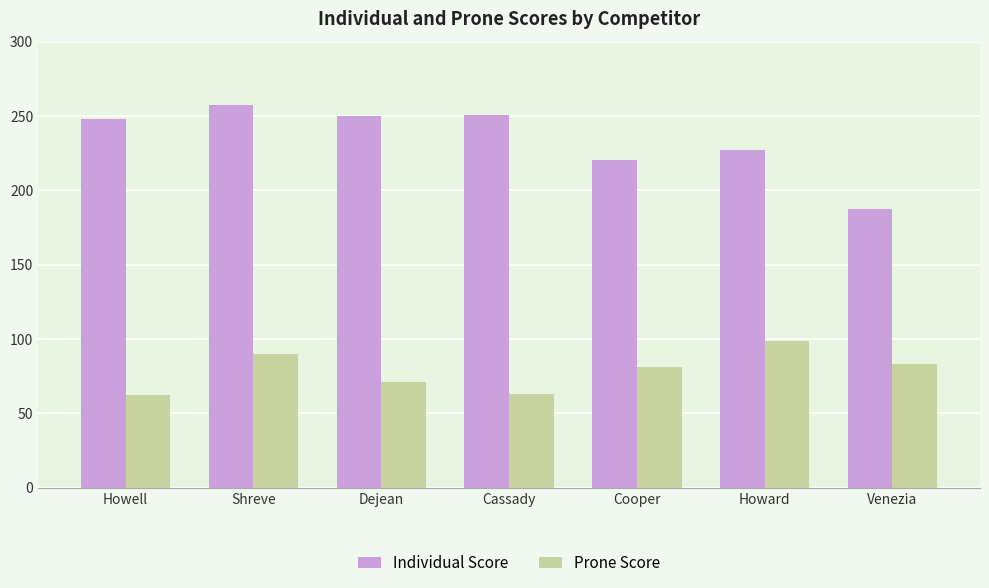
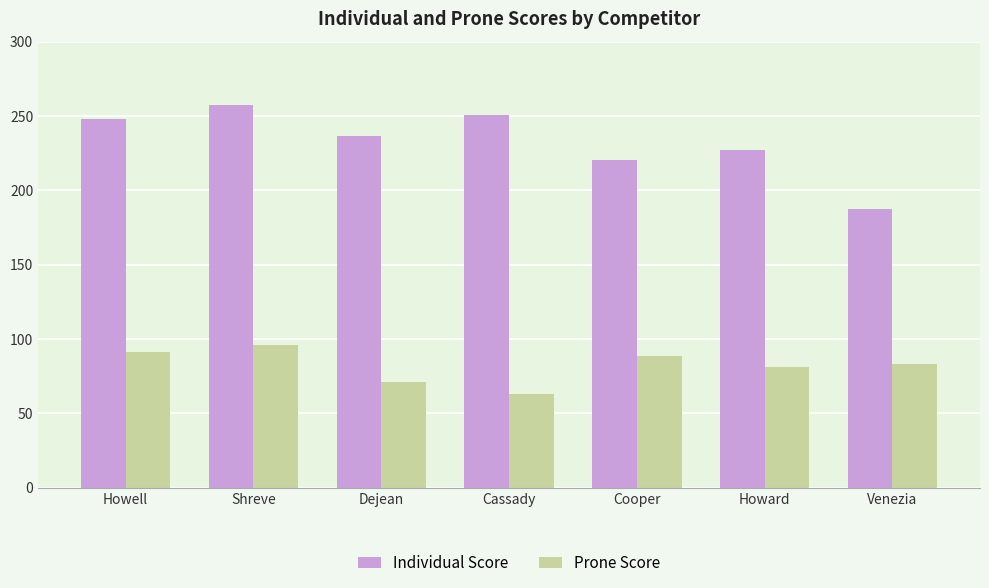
  {
    "Individual Score": {
      "Howell": 248,
      "Shreve": 257,
-     "Dejean": 250,
+     "Dejean": 236,
      "Cassady": 250,
      "Cooper": 220,
      "Howard": 227,
      "Venezia": 188
    },
    "Prone Score": {
-     "Howell": 63,
-     "Shreve": 90,
+     "Howell": 92,
+     "Shreve": 96,
      "Dejean": 71,
      "Cassady": 63,
-     "Cooper": 81,
-     "Howard": 99,
+     "Cooper": 88,
+     "Howard": 81,
      "Venezia": 83
    }
  }
